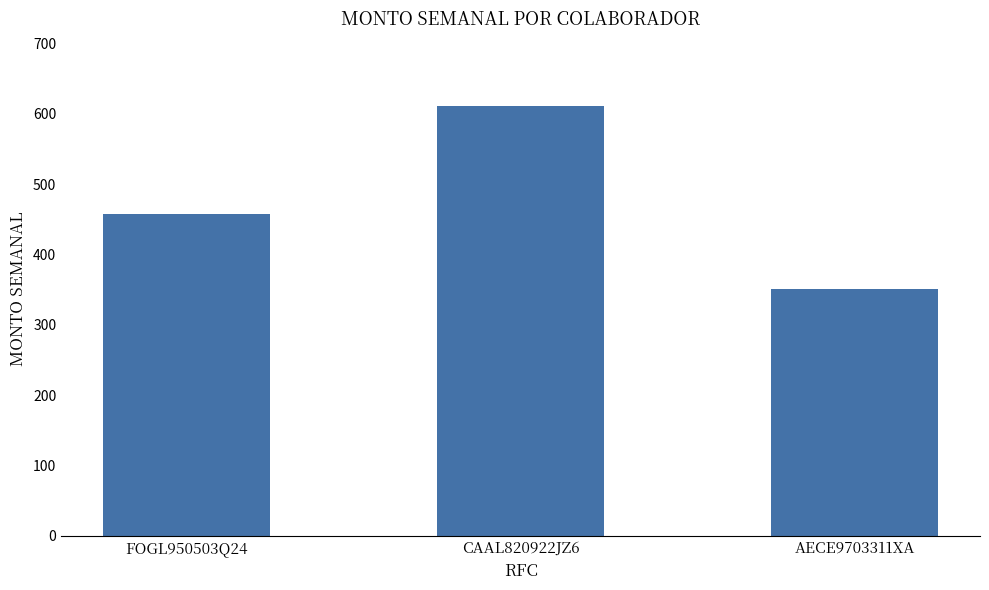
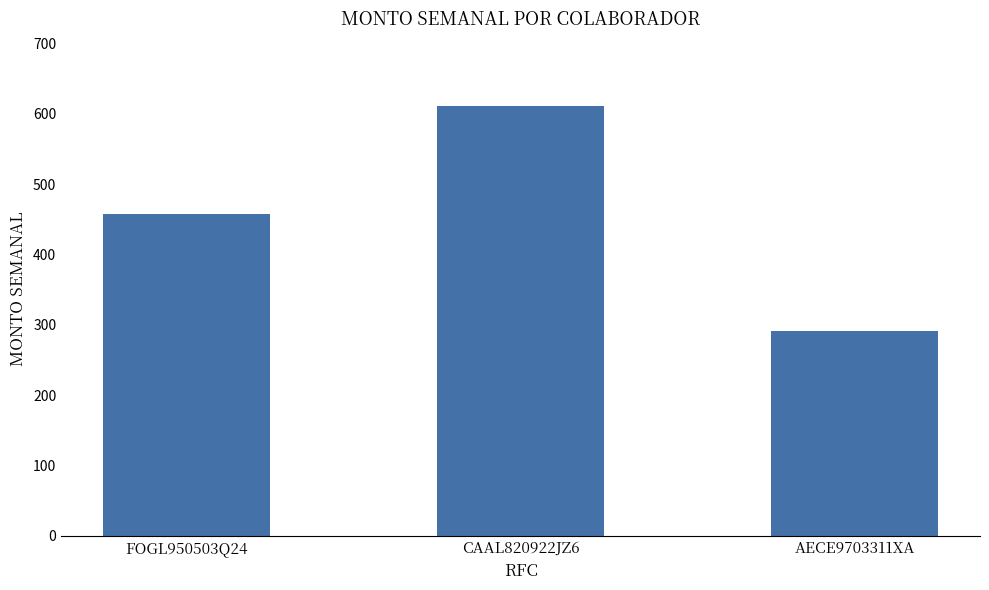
  {
    "FOGL950503Q24": 460,
    "CAAL820922JZ6": 610,
-   "AECE9703311XA": 350
+   "AECE9703311XA": 290
  }
